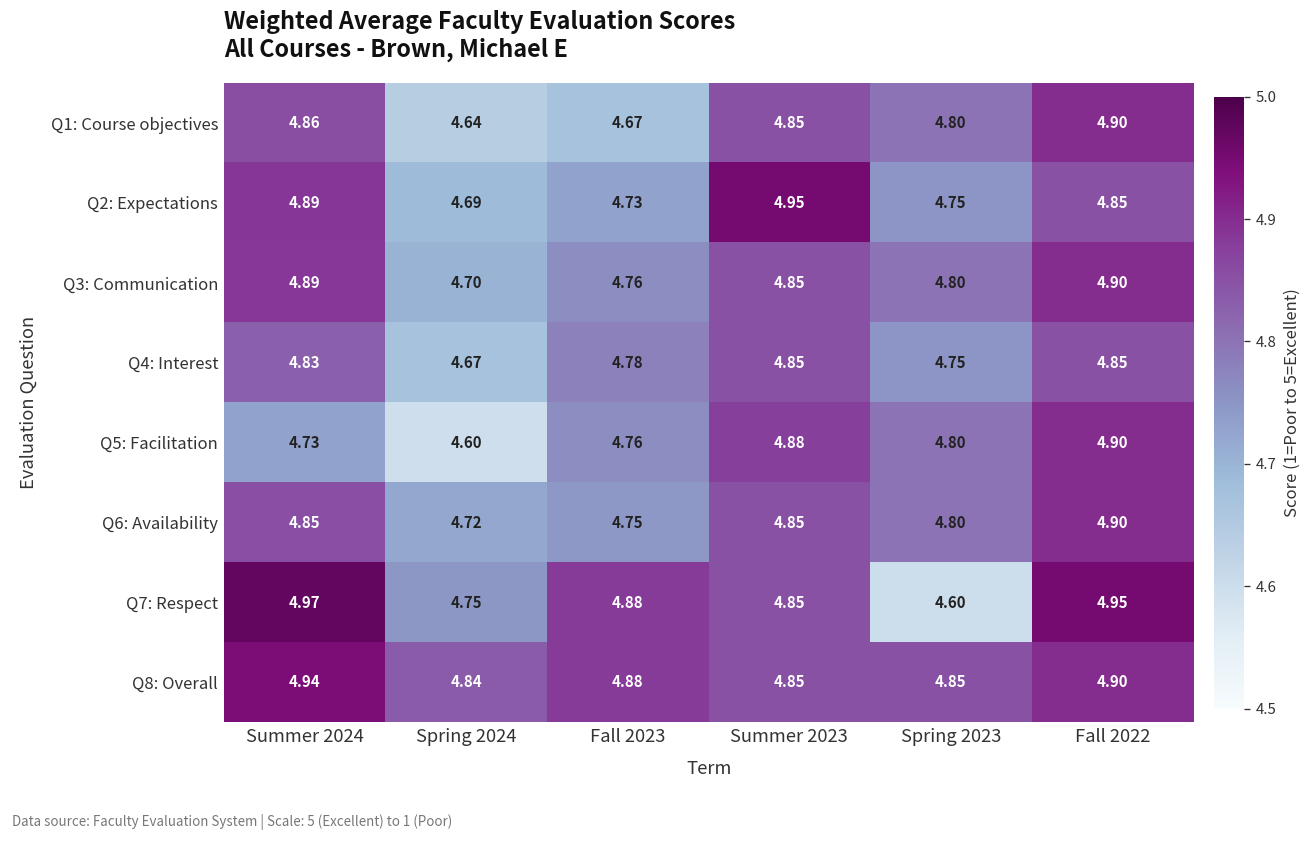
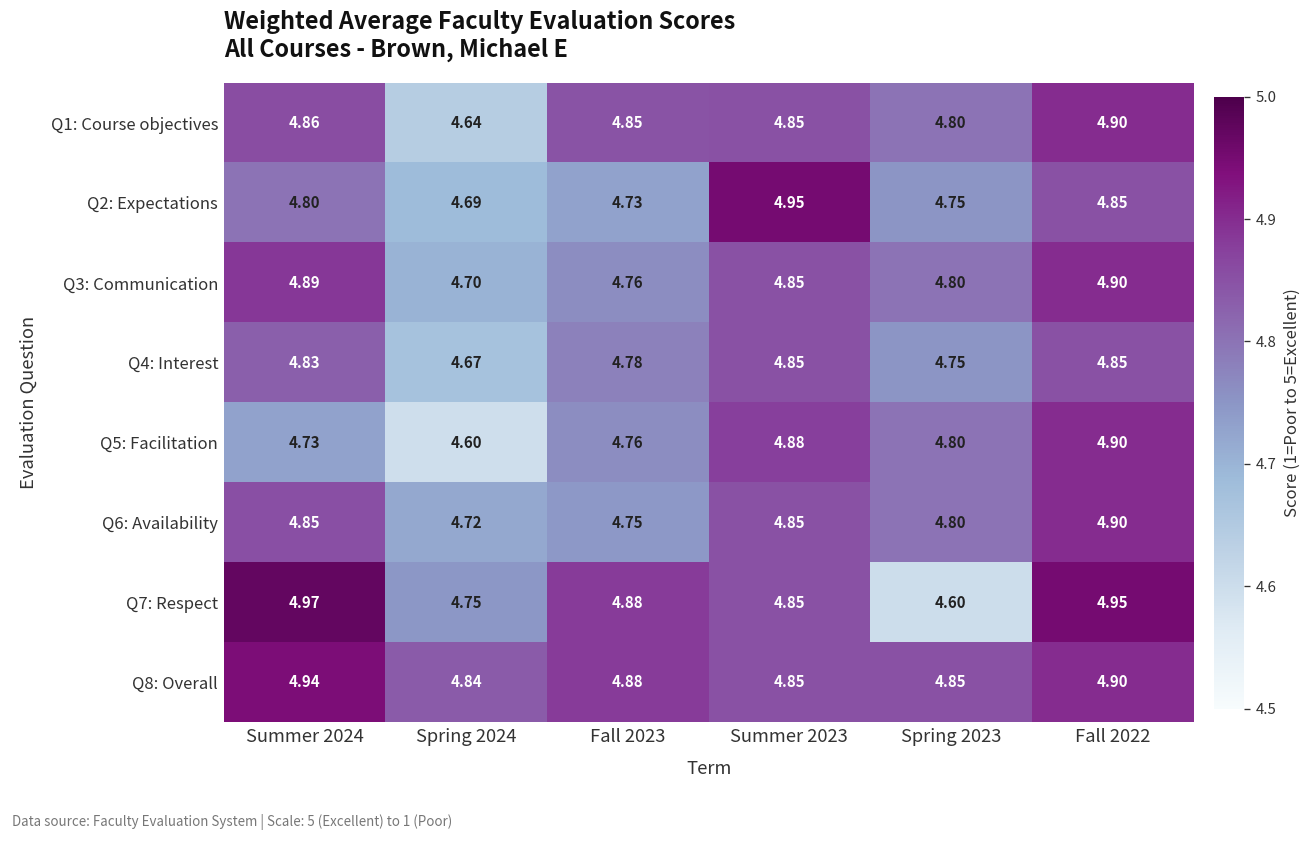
  {
    "Q1: Course objectives": {
      "Summer 2024": 4.86,
      "Spring 2024": 4.64,
-     "Fall 2023": 4.67,
+     "Fall 2023": 4.85,
      "Summer 2023": 4.85,
      "Spring 2023": 4.80,
      "Fall 2022": 4.90
    },
    "Q2: Expectations": {
-     "Summer 2024": 4.89,
+     "Summer 2024": 4.80,
      "Spring 2024": 4.69,
      "Fall 2023": 4.73,
      "Summer 2023": 4.95,
      "Spring 2023": 4.75,
      "Fall 2022": 4.85
    },
    "Q3: Communication": {
      "Summer 2024": 4.89,
      "Spring 2024": 4.70,
      "Fall 2023": 4.76,
      "Summer 2023": 4.85,
      "Spring 2023": 4.80,
      "Fall 2022": 4.90
    },
    "Q4: Interest": {
      "Summer 2024": 4.83,
      "Spring 2024": 4.67,
      "Fall 2023": 4.78,
      "Summer 2023": 4.85,
      "Spring 2023": 4.75,
      "Fall 2022": 4.85
    },
    "Q5: Facilitation": {
      "Summer 2024": 4.73,
      "Spring 2024": 4.60,
      "Fall 2023": 4.76,
      "Summer 2023": 4.88,
      "Spring 2023": 4.80,
      "Fall 2022": 4.90
    },
    "Q6: Availability": {
      "Summer 2024": 4.85,
      "Spring 2024": 4.72,
      "Fall 2023": 4.75,
      "Summer 2023": 4.85,
      "Spring 2023": 4.80,
      "Fall 2022": 4.90
    },
    "Q7: Respect": {
      "Summer 2024": 4.97,
      "Spring 2024": 4.75,
      "Fall 2023": 4.88,
      "Summer 2023": 4.85,
      "Spring 2023": 4.60,
      "Fall 2022": 4.95
    },
    "Q8: Overall": {
      "Summer 2024": 4.94,
      "Spring 2024": 4.84,
      "Fall 2023": 4.88,
      "Summer 2023": 4.85,
      "Spring 2023": 4.85,
      "Fall 2022": 4.90
    }
  }
